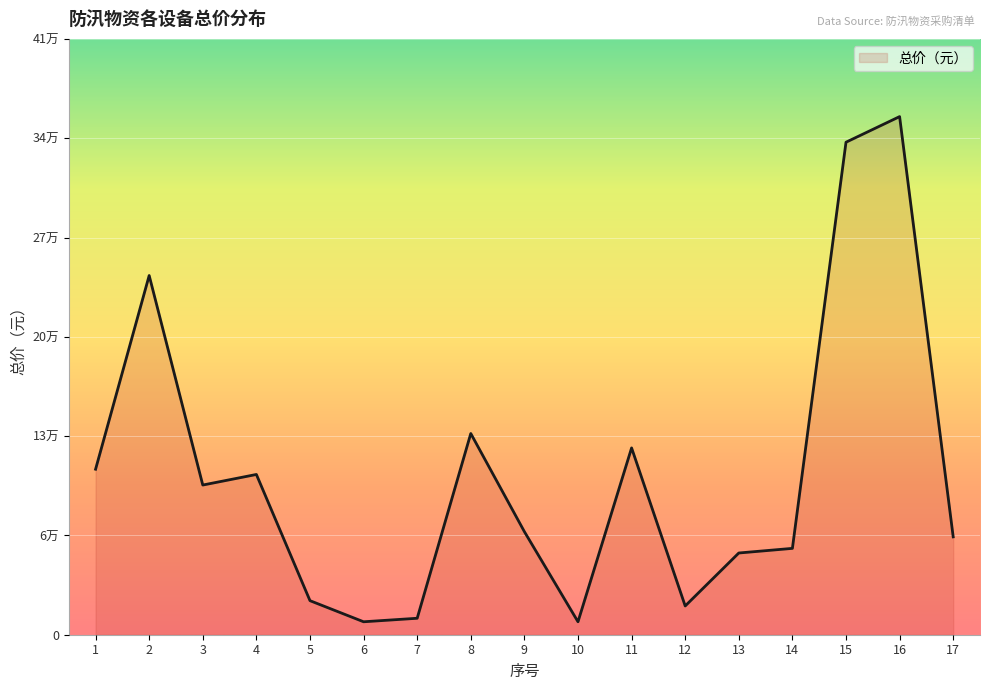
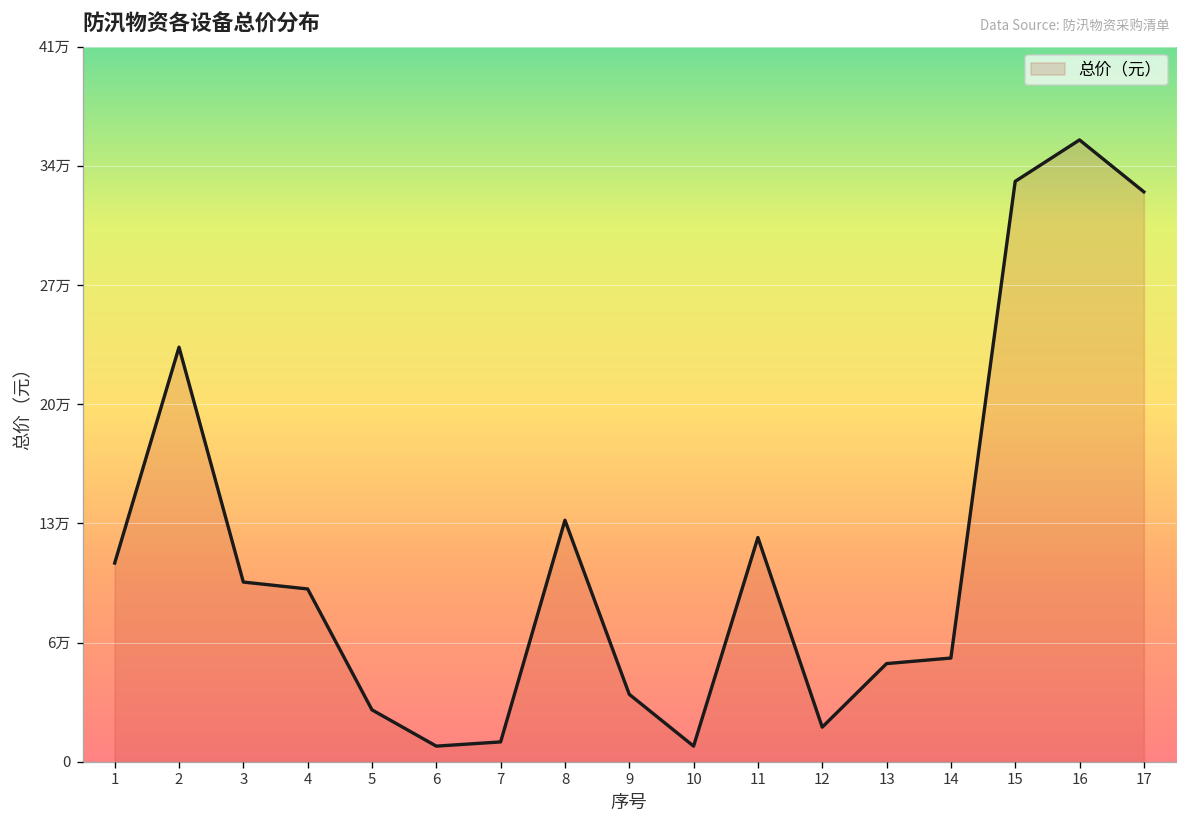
  {
    "1": "11.4万",
-   "2": "24.7万",
+   "2": "23.8万",
    "3": "10.3万",
-   "4": "11.0万",
-   "5": "2.3万",
+   "4": "9.9万",
+   "5": "3.0万",
    "6": "0.9万",
    "7": "1.1万",
    "8": "13.8万",
-   "9": "7.1万",
+   "9": "3.9万",
    "10": "0.9万",
    "11": "12.9万",
    "12": "2.0万",
    "13": "5.6万",
    "14": "5.9万",
-   "15": "33.9万",
+   "15": "33.3万",
    "16": "35.7万",
-   "17": "6.7万"
+   "17": "32.7万"
  }
